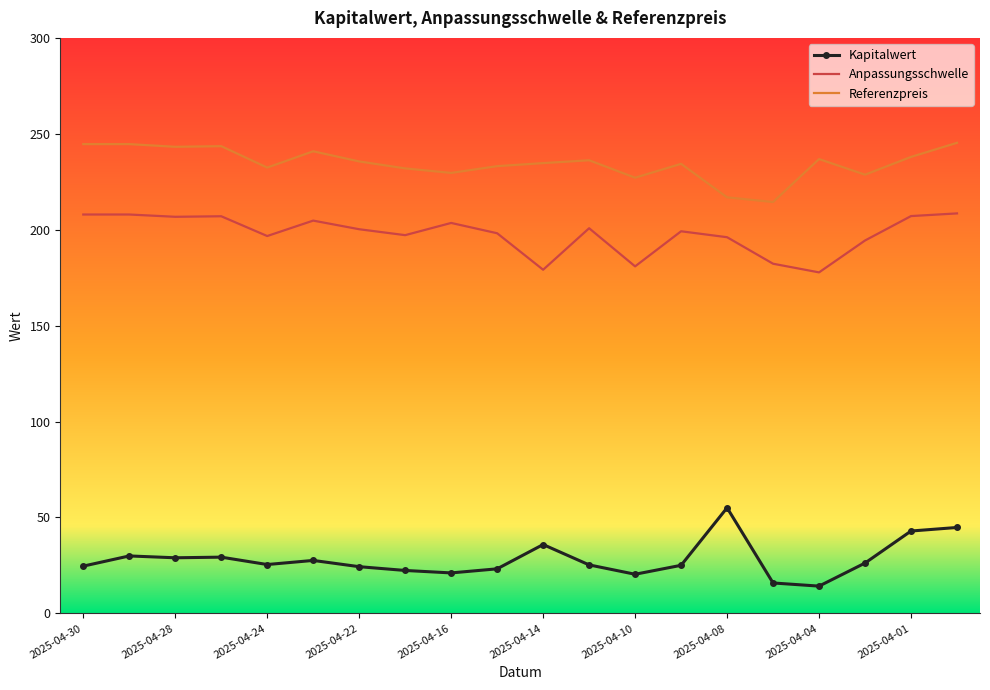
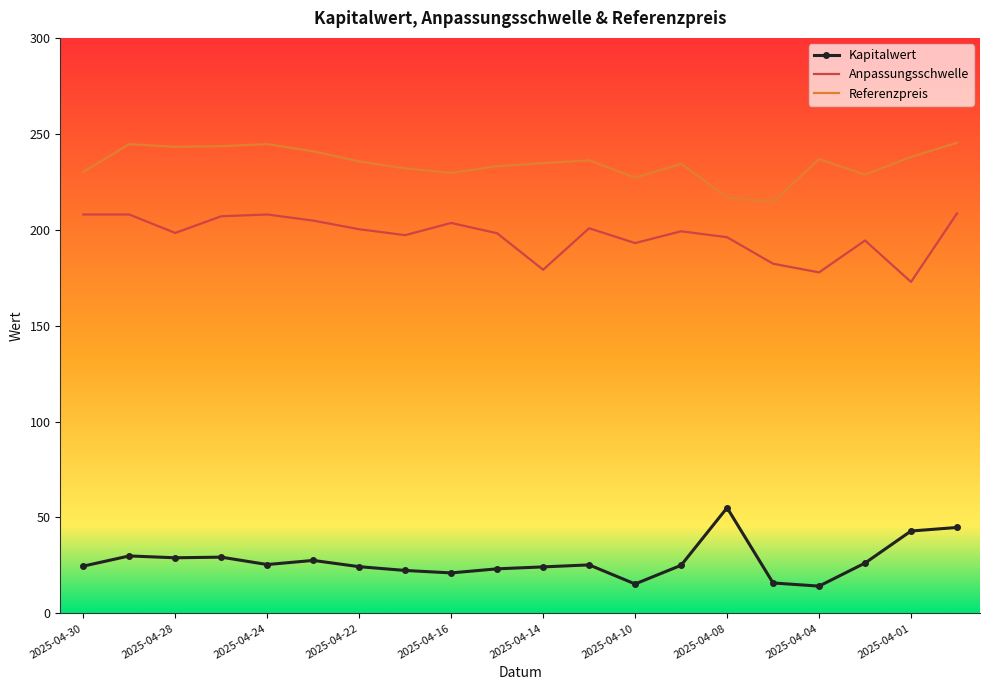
  {
    "Kapitalwert": {
      "2025-04-30": 25,
      "2025-04-28": 29,
      "2025-04-24": 25,
      "2025-04-22": 24,
      "2025-04-16": 21,
-     "2025-04-14": 36,
-     "2025-04-10": 20,
+     "2025-04-14": 24,
+     "2025-04-10": 15,
      "2025-04-08": 55,
      "2025-04-04": 14,
      "2025-04-01": 43
    },
    "Anpassungsschwelle": {
      "2025-04-30": 208,
-     "2025-04-28": 207,
-     "2025-04-24": 197,
+     "2025-04-28": 198,
+     "2025-04-24": 208,
      "2025-04-22": 200,
      "2025-04-16": 204,
      "2025-04-14": 179,
-     "2025-04-10": 181,
+     "2025-04-10": 193,
      "2025-04-08": 196,
      "2025-04-04": 178,
-     "2025-04-01": 207
+     "2025-04-01": 173
    },
    "Referenzpreis": {
-     "2025-04-30": 245,
+     "2025-04-30": 230,
      "2025-04-28": 243,
-     "2025-04-24": 232,
+     "2025-04-24": 245,
      "2025-04-22": 236,
      "2025-04-16": 230,
      "2025-04-14": 235,
      "2025-04-10": 227,
      "2025-04-08": 217,
      "2025-04-04": 237,
      "2025-04-01": 238
    }
  }
